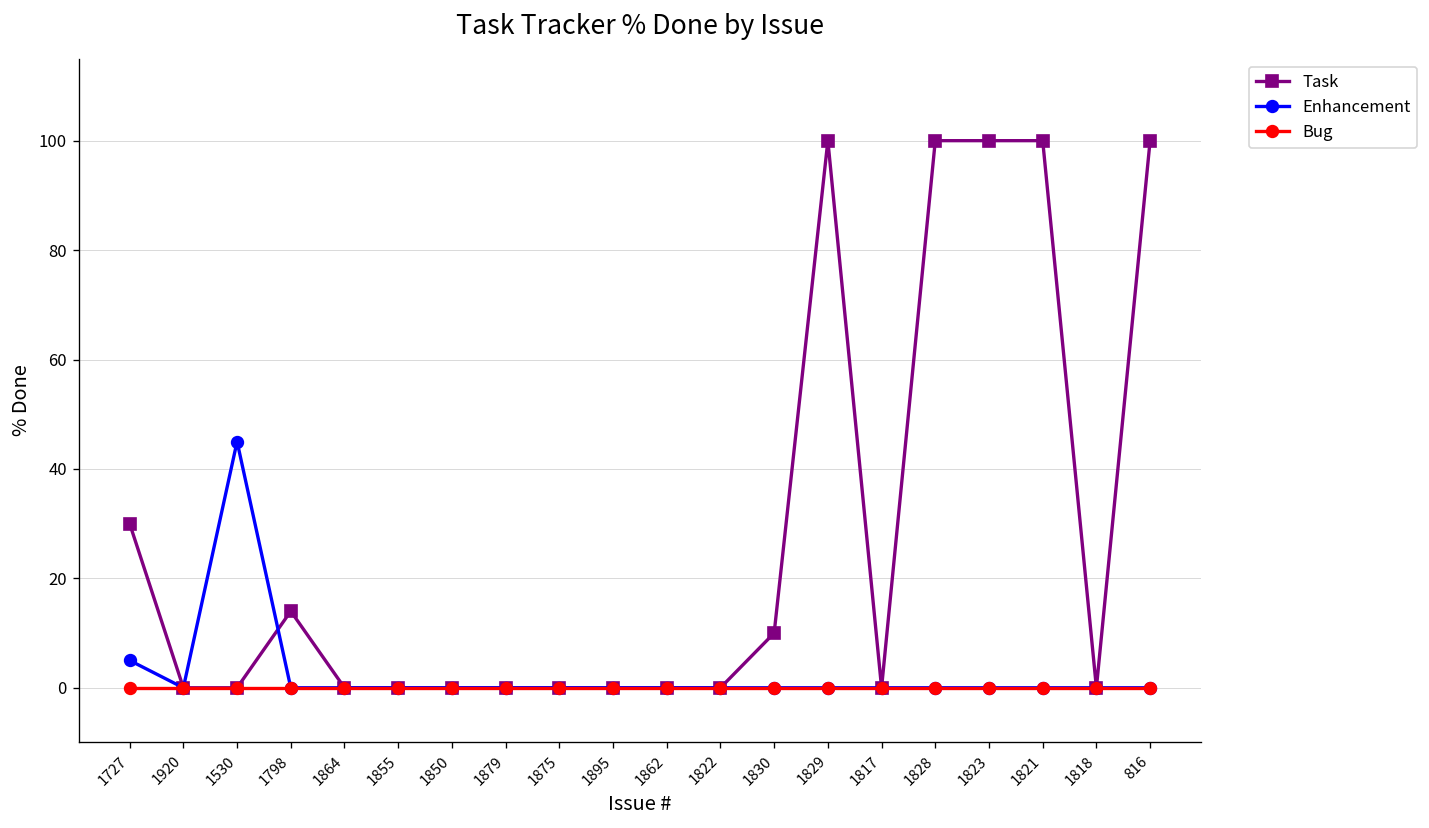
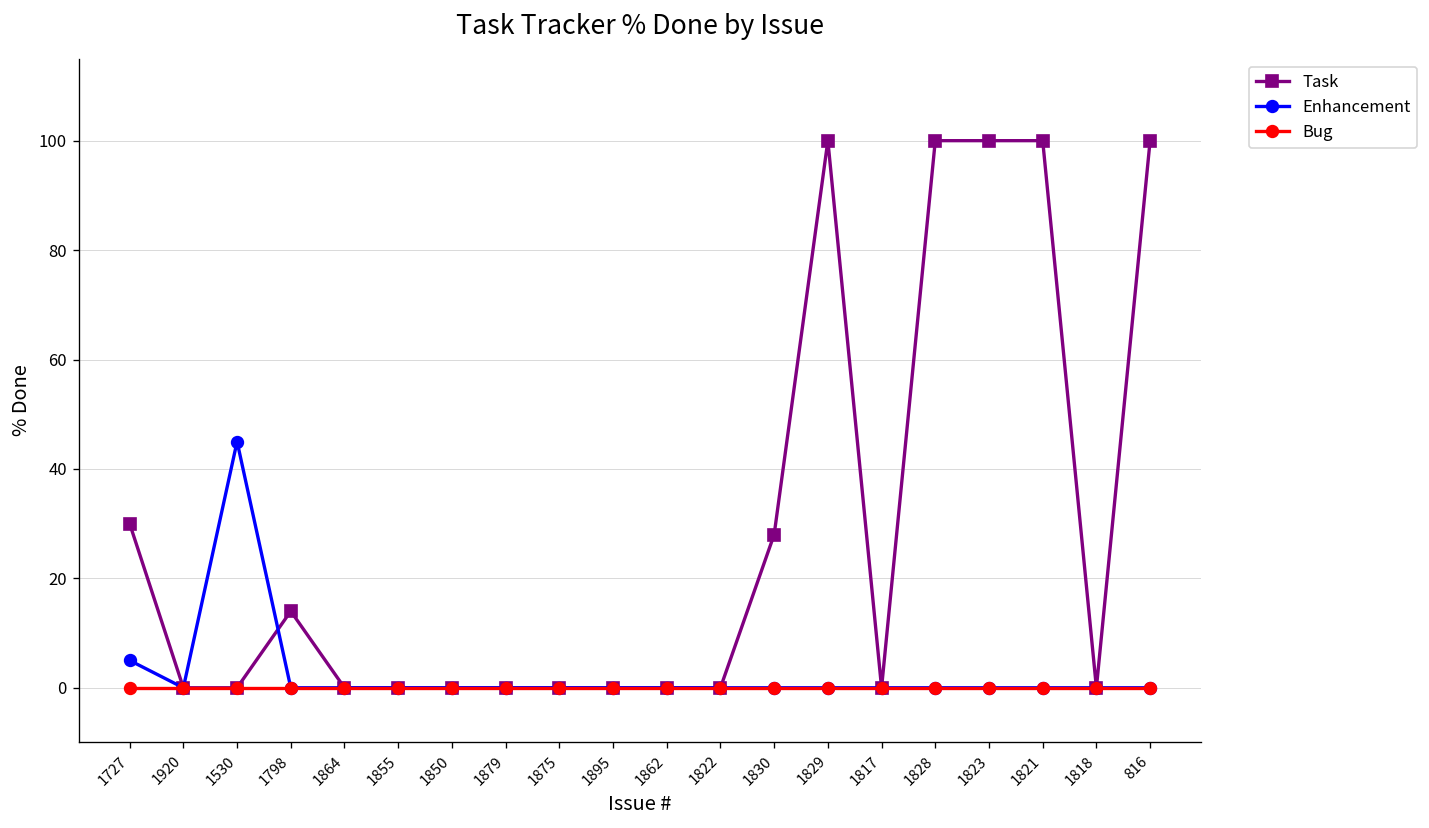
  {
    "Task": {
      "1727": 30,
      "1798": 14,
-     "1830": 10,
+     "1830": 28,
      "1829": 100,
      "1828": 100,
      "1823": 100,
      "1821": 100,
      "816": 100
    },
    "Enhancement": {
      "1727": 5,
      "1530": 45
    },
    "Bug": {
      "1727": 0
    }
  }
